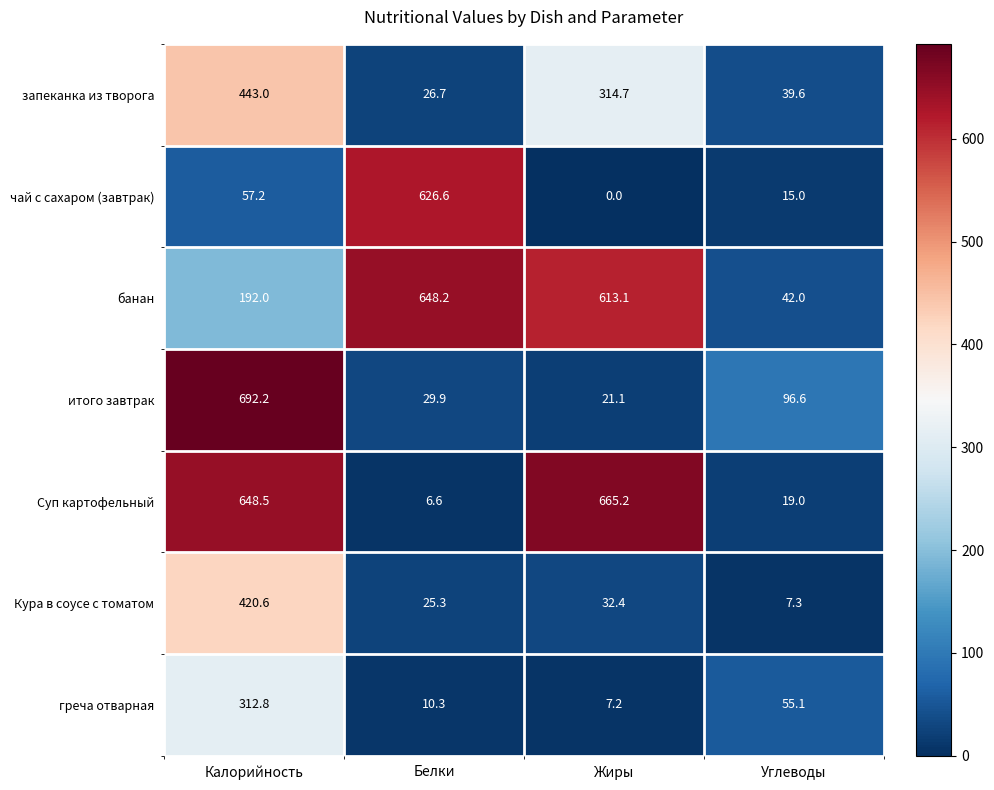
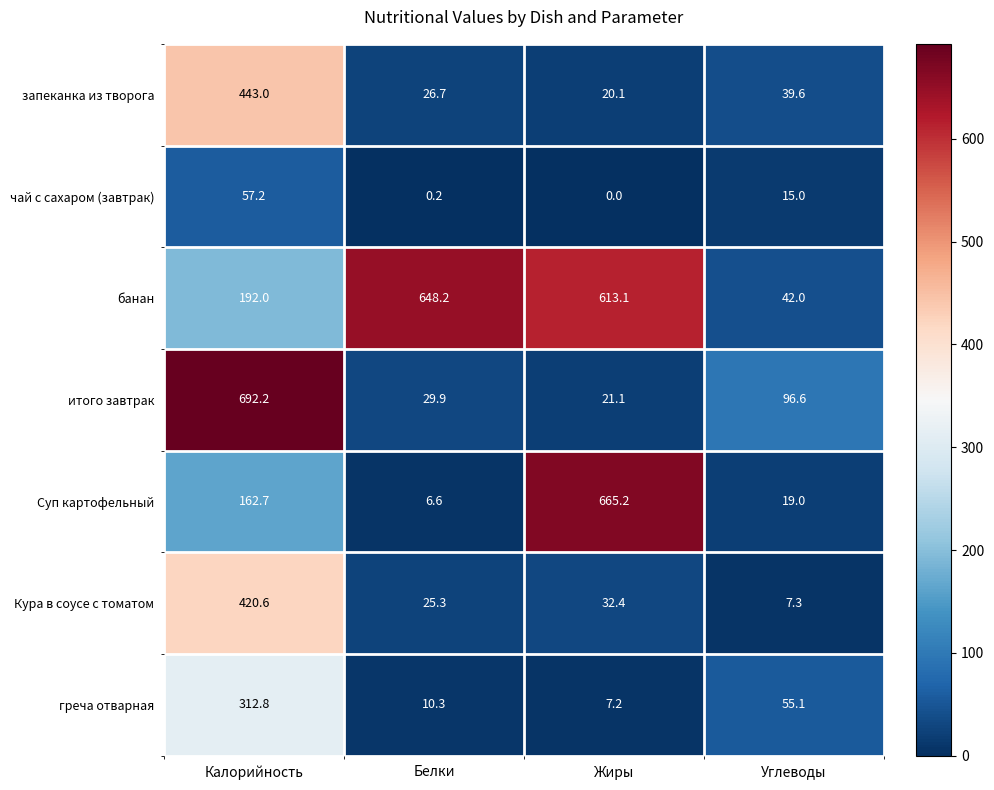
  {
    "запеканка из творога": {
      "Калорийность": 443.0,
      "Белки": 26.7,
-     "Жиры": 314.7,
+     "Жиры": 20.1,
      "Углеводы": 39.6
    },
    "чай с сахаром (завтрак)": {
      "Калорийность": 57.2,
-     "Белки": 626.6,
+     "Белки": 0.2,
      "Жиры": 0.0,
      "Углеводы": 15.0
    },
    "банан": {
      "Калорийность": 192.0,
      "Белки": 648.2,
      "Жиры": 613.1,
      "Углеводы": 42.0
    },
    "итого завтрак": {
      "Калорийность": 692.2,
      "Белки": 29.9,
      "Жиры": 21.1,
      "Углеводы": 96.6
    },
    "Суп картофельный": {
-     "Калорийность": 648.5,
+     "Калорийность": 162.7,
      "Белки": 6.6,
      "Жиры": 665.2,
      "Углеводы": 19.0
    },
    "Кура в соусе с томатом": {
      "Калорийность": 420.6,
      "Белки": 25.3,
      "Жиры": 32.4,
      "Углеводы": 7.3
    },
    "греча отварная": {
      "Калорийность": 312.8,
      "Белки": 10.3,
      "Жиры": 7.2,
      "Углеводы": 55.1
    }
  }
